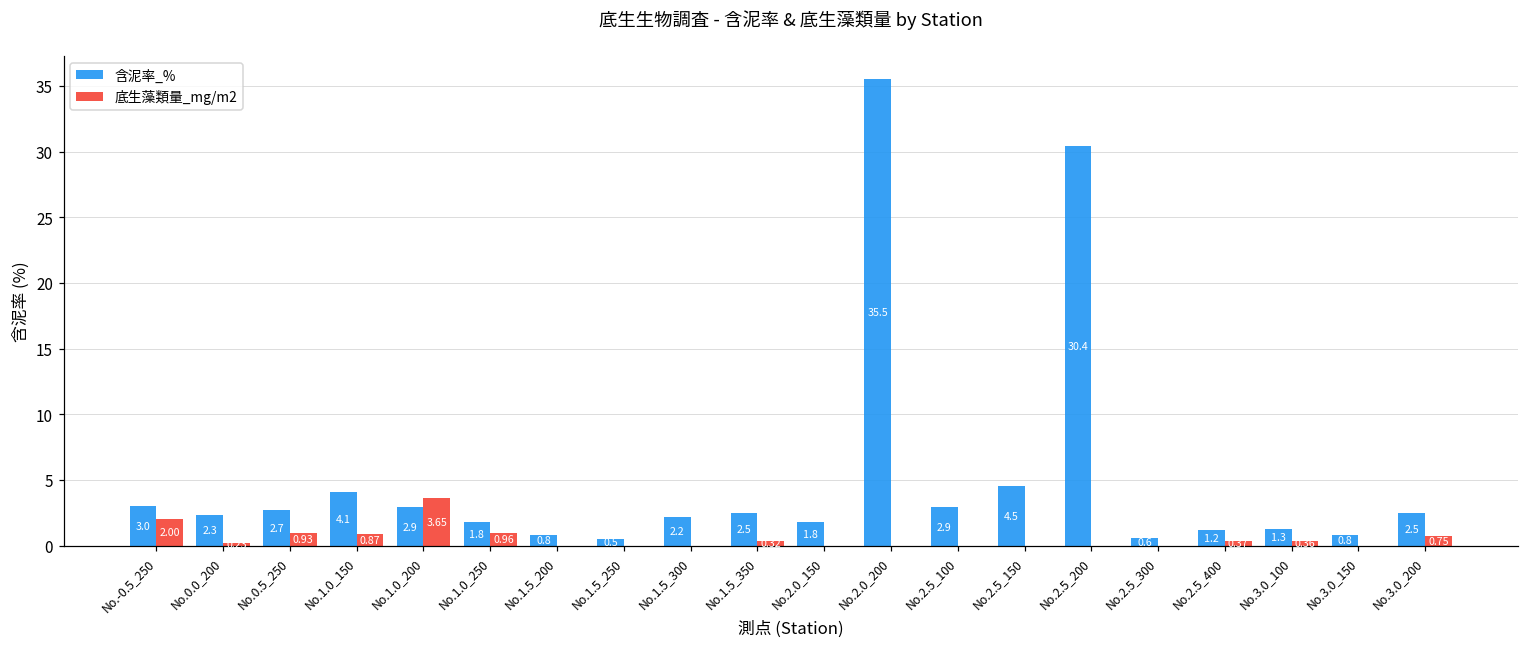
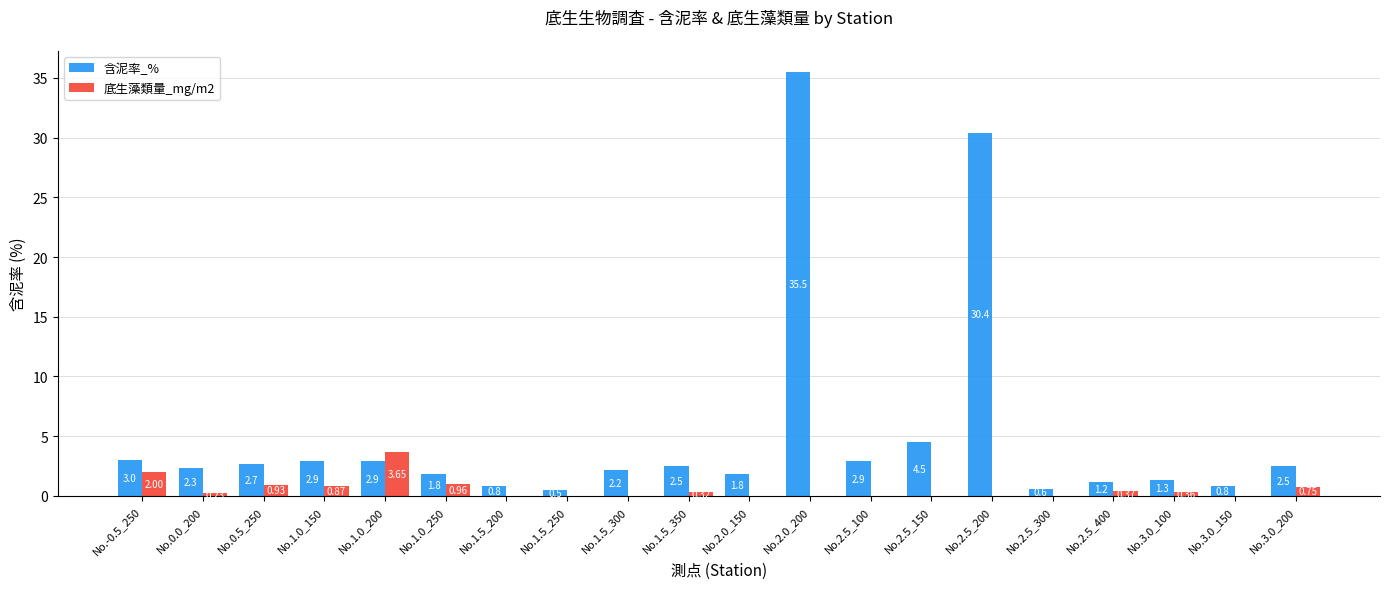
  {
    "含泥率_%": {
      "No.-0.5_250": 3.0,
      "No.0.0_200": 2.3,
      "No.0.5_250": 2.7,
-     "No.1.0_150": 4.1,
+     "No.1.0_150": 2.9,
      "No.1.0_200": 2.9,
      "No.1.0_250": 1.8,
      "No.1.5_200": 0.8,
      "No.1.5_250": 0.5,
      "No.1.5_300": 2.2,
      "No.1.5_350": 2.5,
      "No.2.0_150": 1.8,
      "No.2.0_200": 35.5,
      "No.2.5_100": 2.9,
      "No.2.5_150": 4.5,
      "No.2.5_200": 30.4,
      "No.2.5_300": 0.6,
      "No.2.5_400": 1.2,
      "No.3.0_100": 1.3,
      "No.3.0_150": 0.8,
      "No.3.0_200": 2.5
    },
    "底生藻類量_mg/m2": {
      "No.-0.5_250": 2.00,
      "No.0.5_250": 0.93,
      "No.1.0_150": 0.87,
      "No.1.0_200": 3.65,
      "No.1.0_250": 0.96,
      "No.2.5_400": 0.37,
      "No.3.0_200": 0.75
    }
  }
